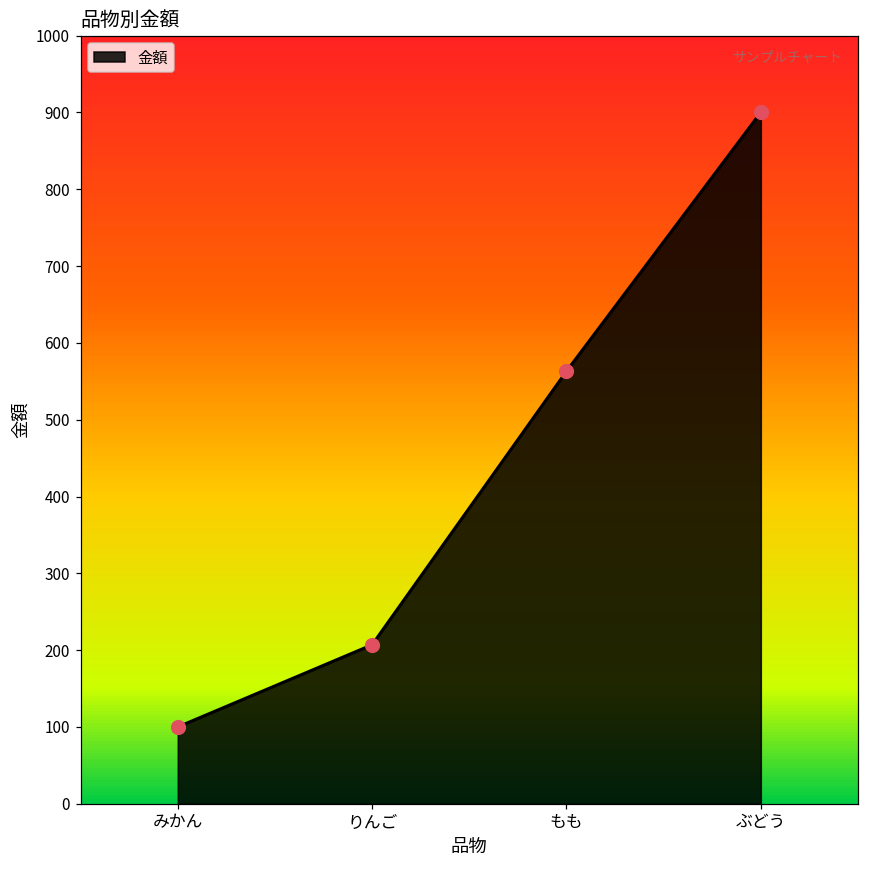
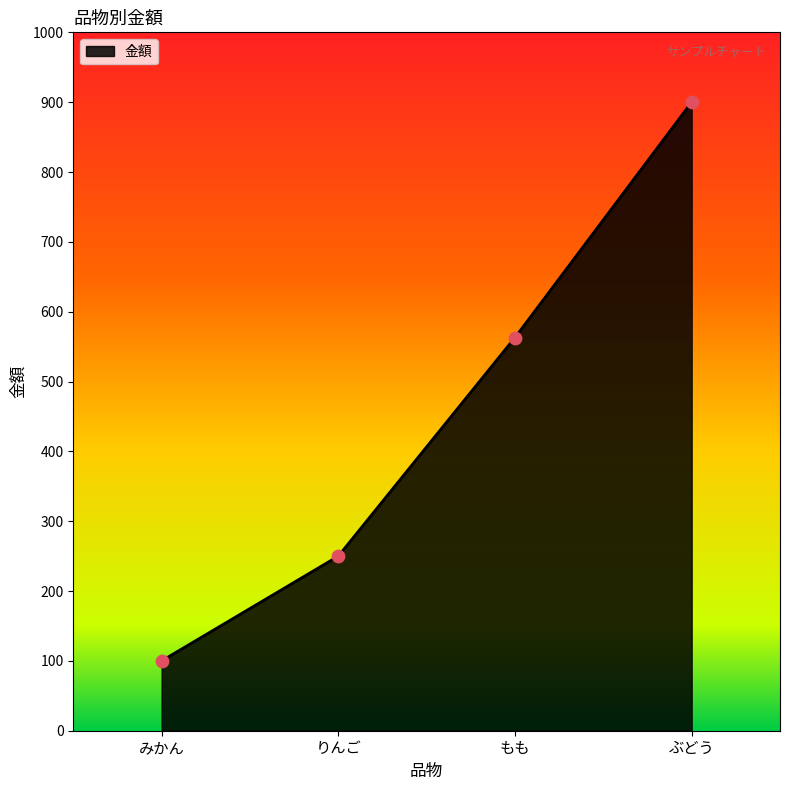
  {
    "みかん": 100,
-   "りんご": 210,
+   "りんご": 250,
    "もも": 560,
    "ぶどう": 900
  }
